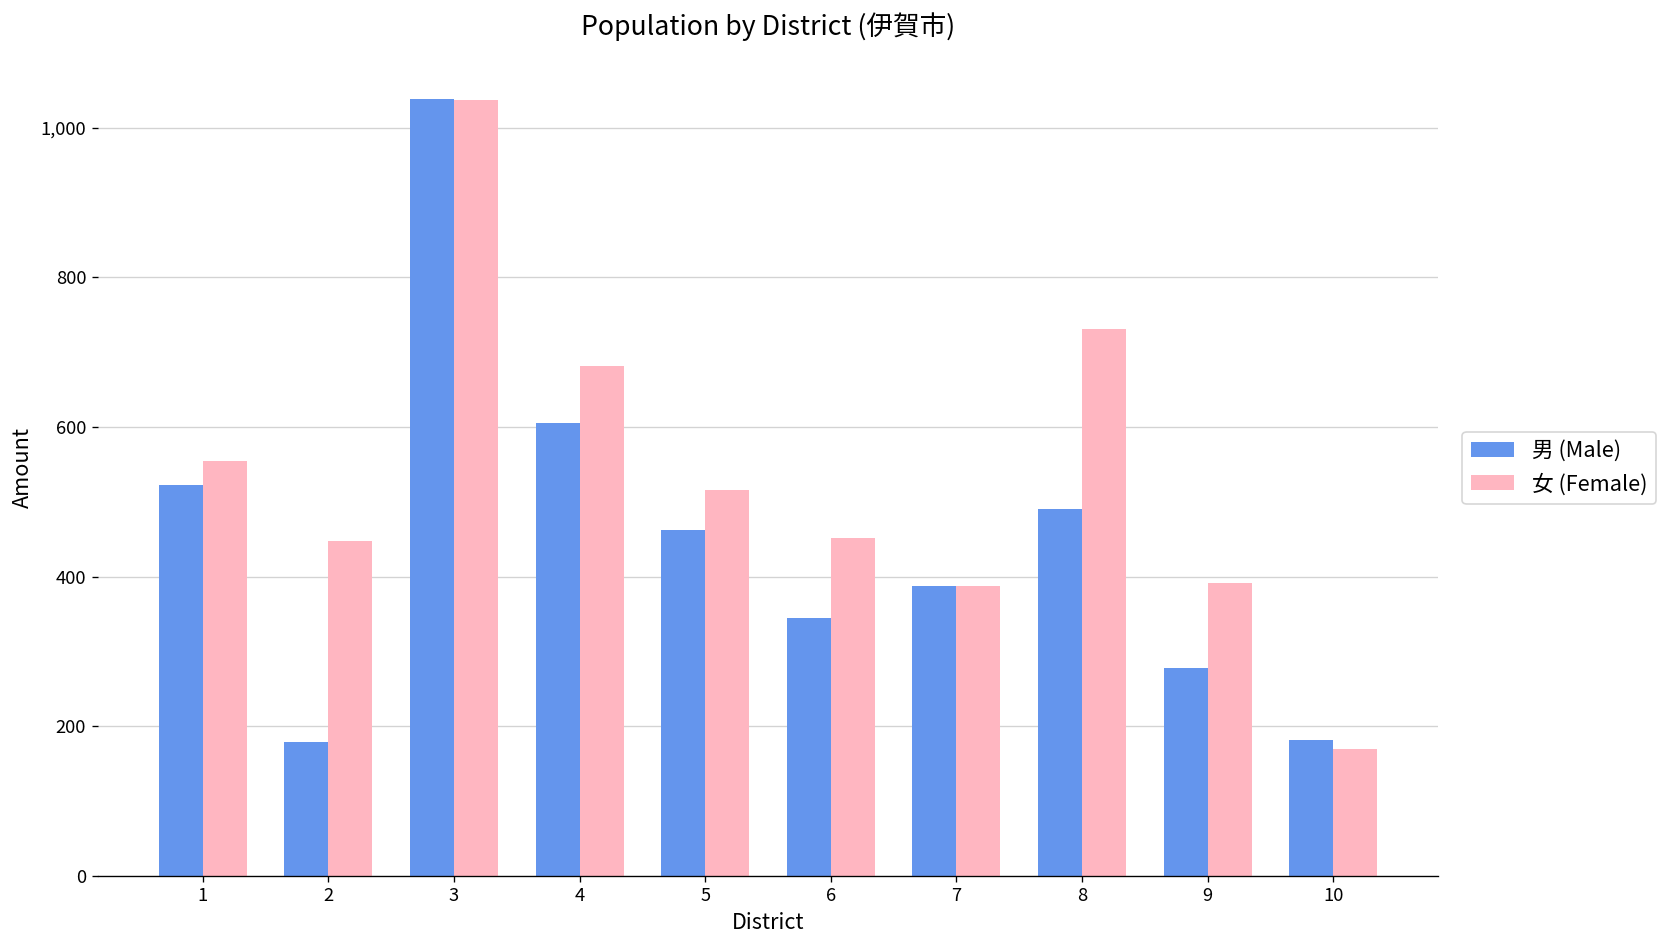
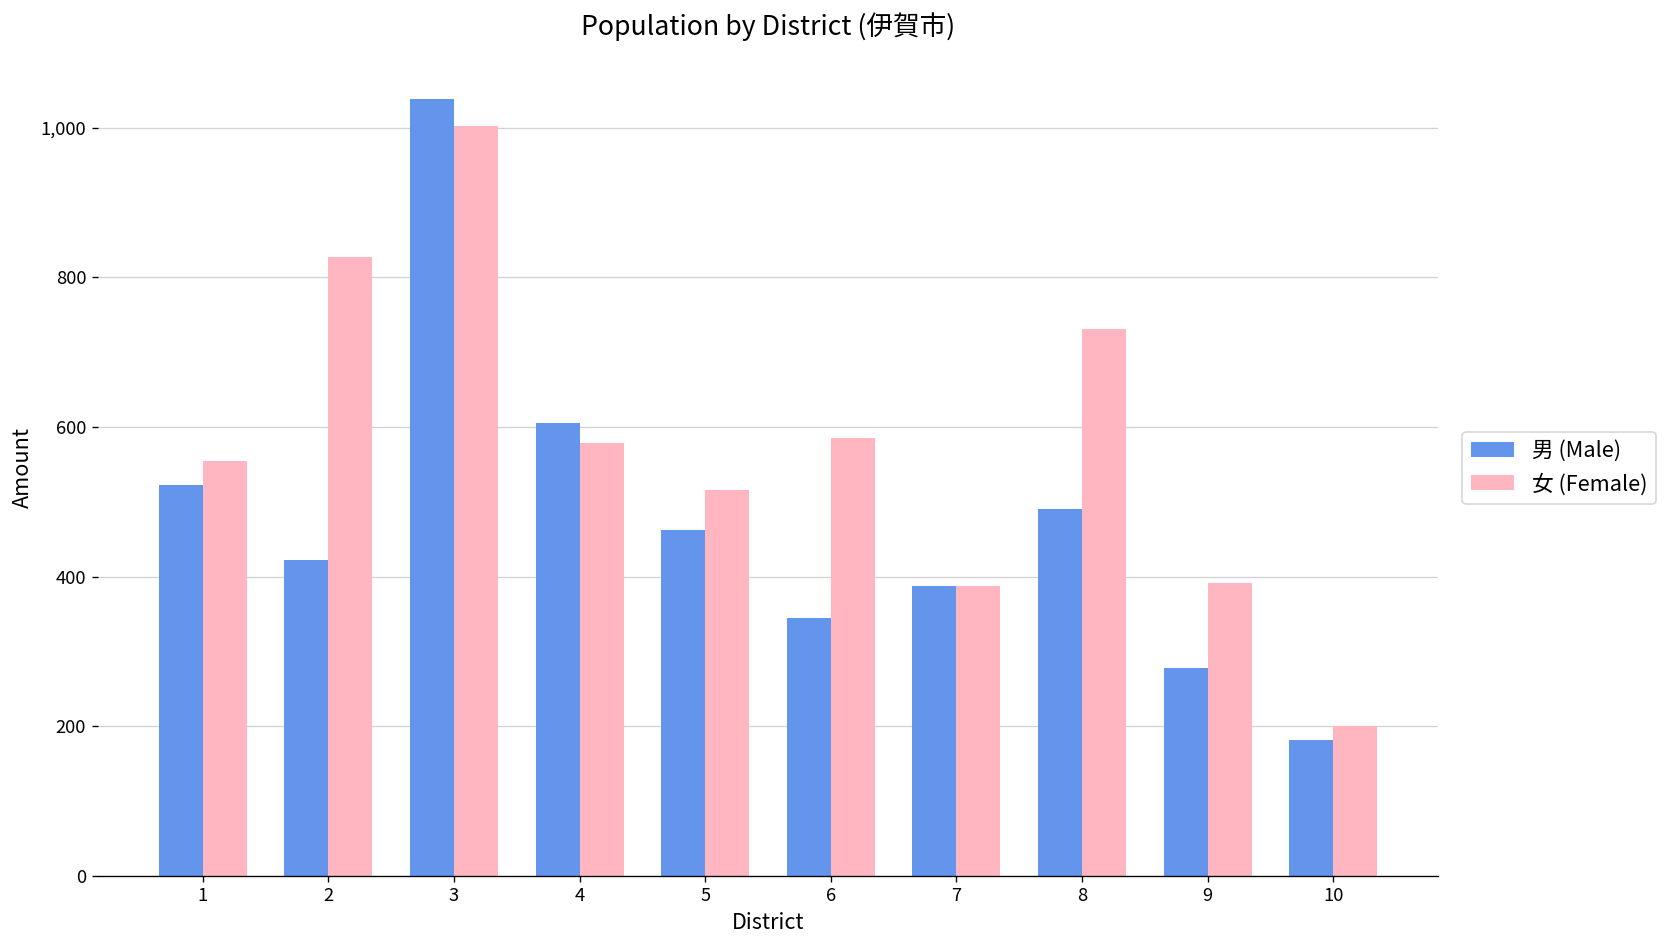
  {
    "男 (Male)": {
      "1": "520",
-     "2": "180",
+     "2": "420",
      "3": "1,040",
      "4": "610",
      "5": "460",
      "6": "350",
      "7": "390",
      "8": "490",
      "9": "280",
      "10": "180"
    },
    "女 (Female)": {
      "1": "560",
-     "2": "450",
-     "3": "1,040",
-     "4": "680",
+     "2": "830",
+     "3": "1,000",
+     "4": "580",
      "5": "520",
-     "6": "450",
+     "6": "590",
      "7": "390",
      "8": "730",
      "9": "390",
-     "10": "170"
+     "10": "200"
    }
  }
